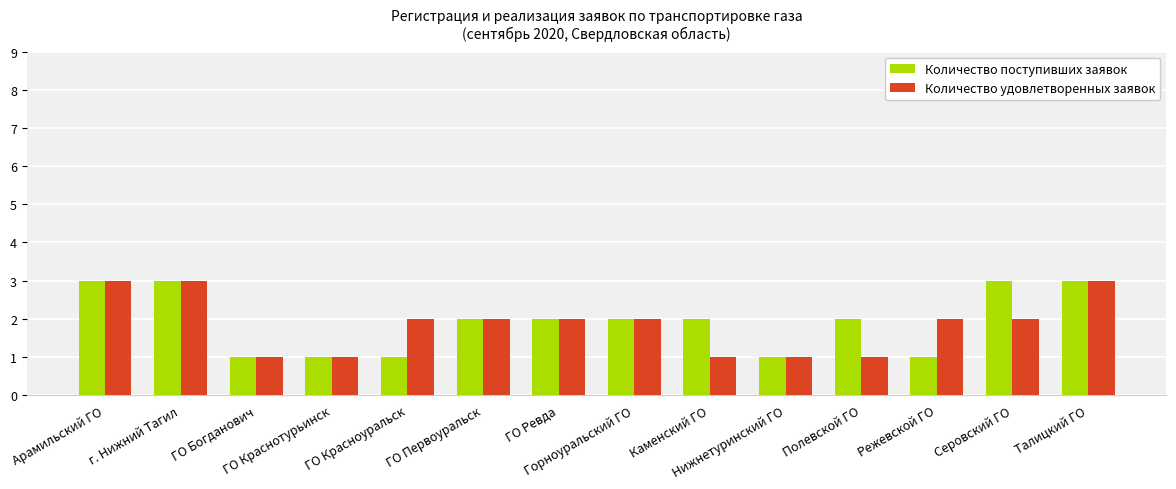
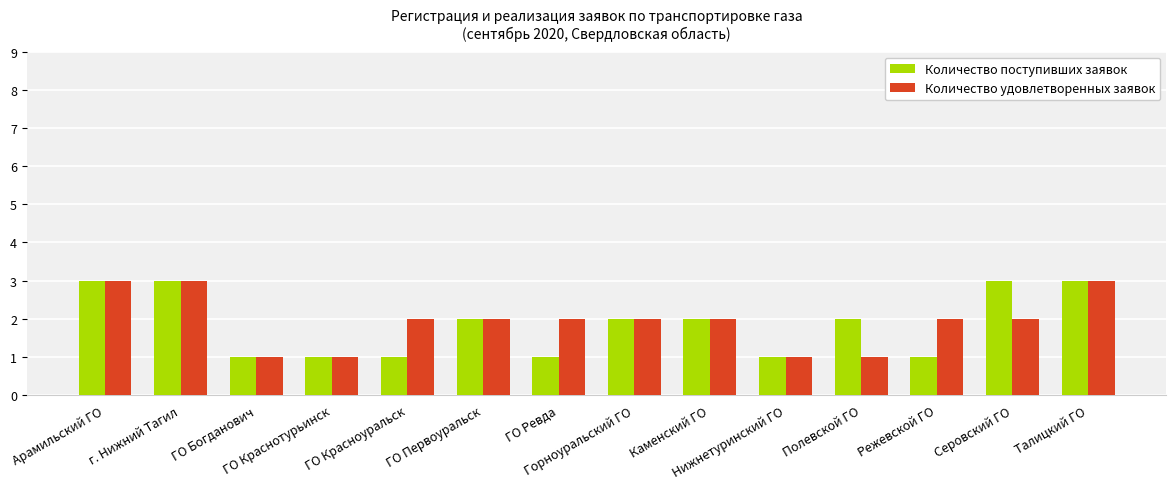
  {
    "Количество поступивших заявок": {
      "Арамильский ГО": 3,
      "г. Нижний Тагил": 3,
      "ГО Богданович": 1,
      "ГО Краснотурьинск": 1,
      "ГО Красноуральск": 1,
      "ГО Первоуральск": 2,
-     "ГО Ревда": 2,
+     "ГО Ревда": 1,
      "Горноуральский ГО": 2,
      "Каменский ГО": 2,
      "Нижнетуринский ГО": 1,
      "Полевской ГО": 2,
      "Режевской ГО": 1,
      "Серовский ГО": 3,
      "Талицкий ГО": 3
    },
    "Количество удовлетворенных заявок": {
      "Арамильский ГО": 3,
      "г. Нижний Тагил": 3,
      "ГО Богданович": 1,
      "ГО Краснотурьинск": 1,
      "ГО Красноуральск": 2,
      "ГО Первоуральск": 2,
      "ГО Ревда": 2,
      "Горноуральский ГО": 2,
-     "Каменский ГО": 1,
+     "Каменский ГО": 2,
      "Нижнетуринский ГО": 1,
      "Полевской ГО": 1,
      "Режевской ГО": 2,
      "Серовский ГО": 2,
      "Талицкий ГО": 3
    }
  }
